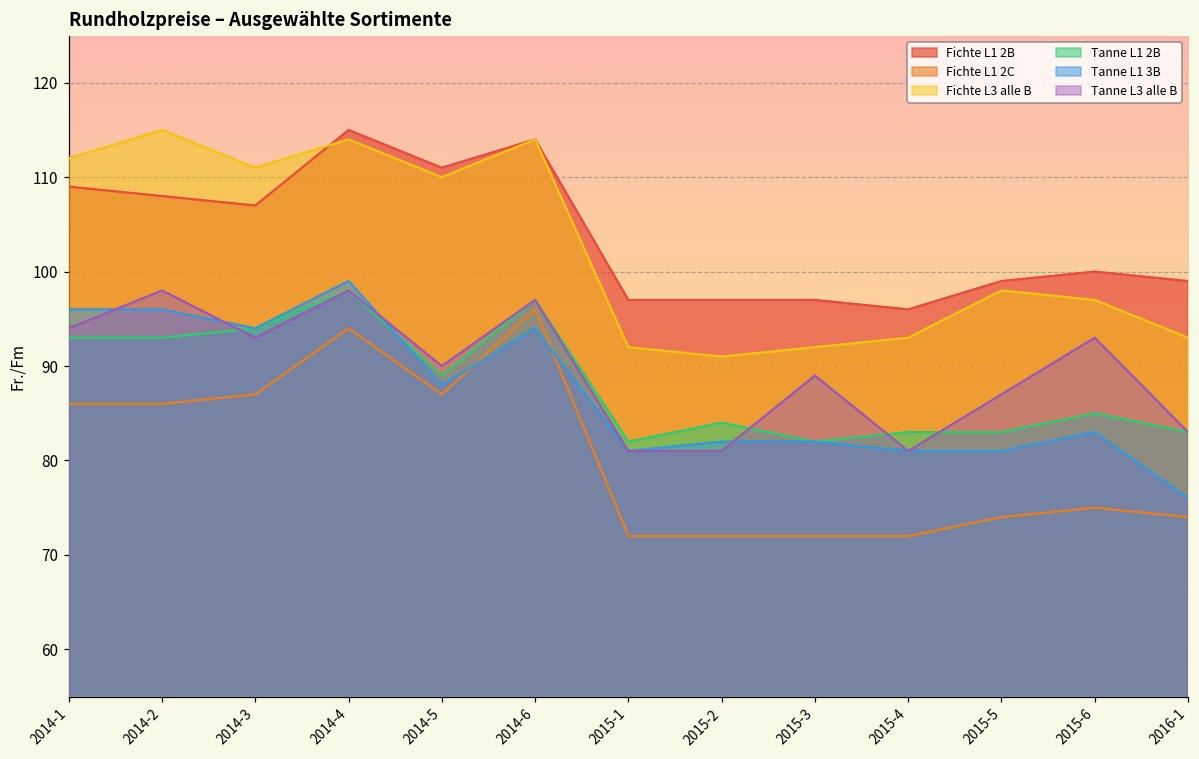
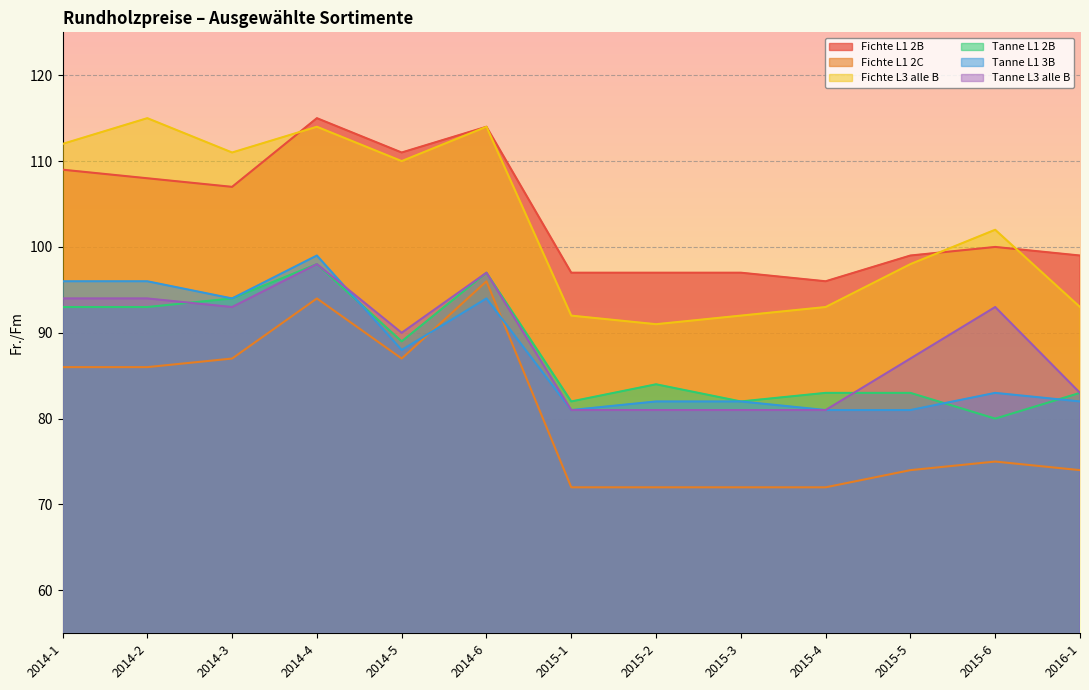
  {
    "Fichte L3 alle B": {
      "2014-1": 112,
      "2014-2": 115,
      "2014-3": 111,
      "2014-4": 114,
      "2014-5": 110,
      "2015-1": 92,
      "2015-2": 91,
      "2015-3": 92,
      "2015-4": 93,
      "2015-5": 98,
-     "2015-6": 97,
+     "2015-6": 102,
      "2016-1": 93
    },
    "Tanne L1 2B": {
      "2014-1": 93,
      "2014-2": 93,
      "2014-5": 89,
      "2015-1": 82,
      "2015-2": 84,
      "2015-4": 83,
      "2015-5": 83,
-     "2015-6": 85
+     "2015-6": 80
    },
    "Tanne L1 3B": {
      "2014-1": 96,
      "2014-2": 96,
      "2014-4": 99,
      "2014-5": 88,
      "2014-6": 94,
      "2015-2": 82,
      "2015-5": 81,
      "2015-6": 83,
-     "2016-1": 76
+     "2016-1": 82
    },
    "Tanne L3 alle B": {
      "2014-1": 94,
-     "2014-2": 98,
+     "2014-2": 94,
      "2014-3": 93,
      "2014-5": 90,
      "2015-2": 81,
-     "2015-3": 89,
+     "2015-3": 81,
      "2015-5": 87,
      "2015-6": 93
    }
  }
